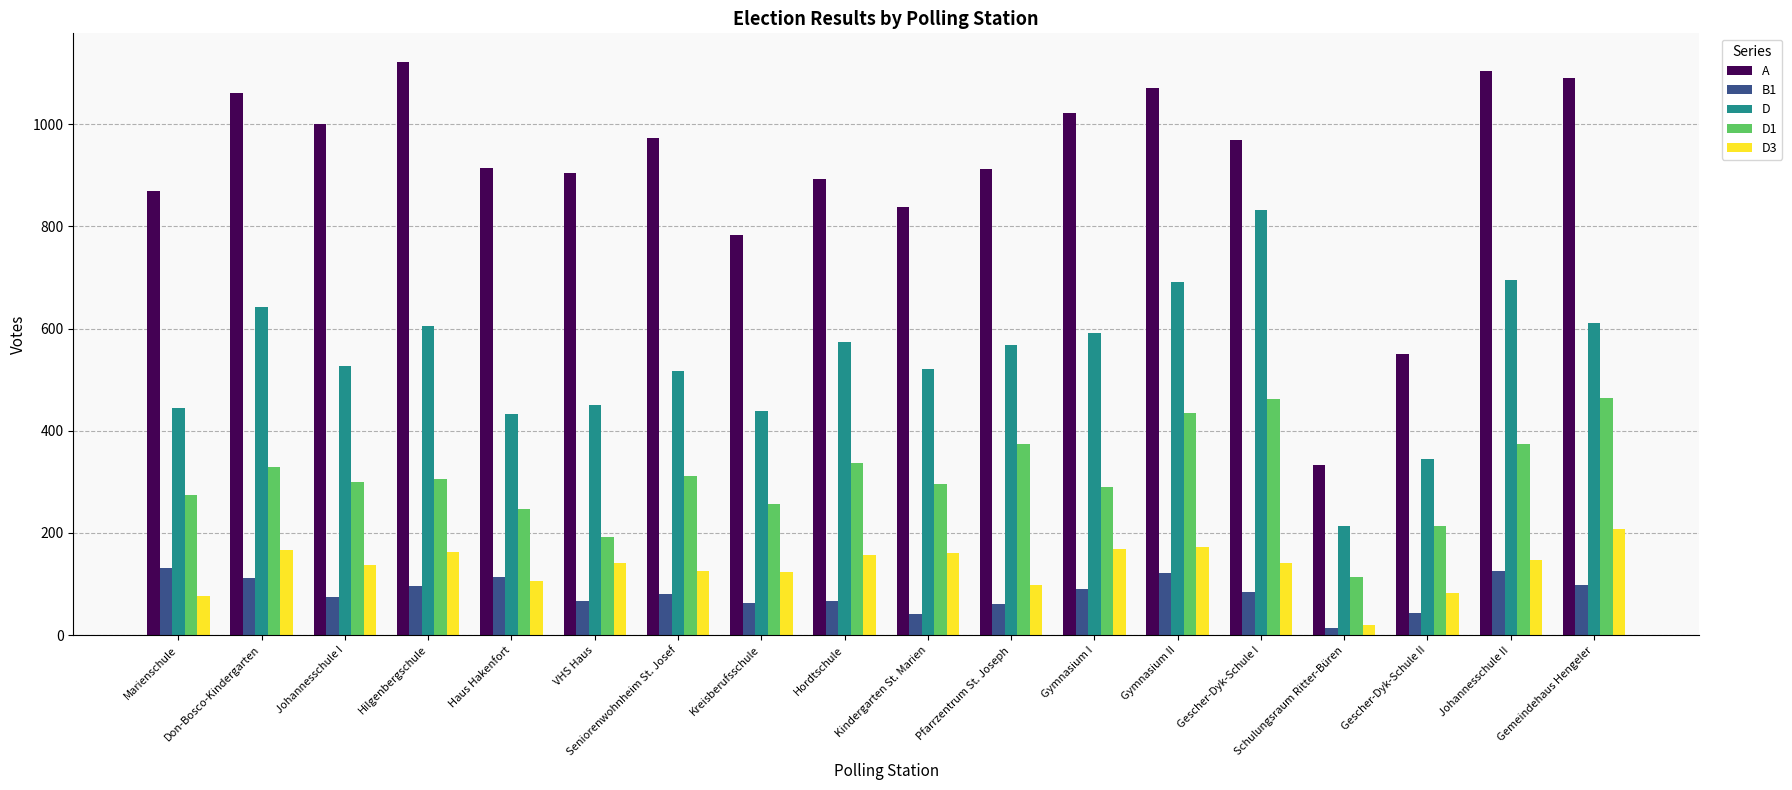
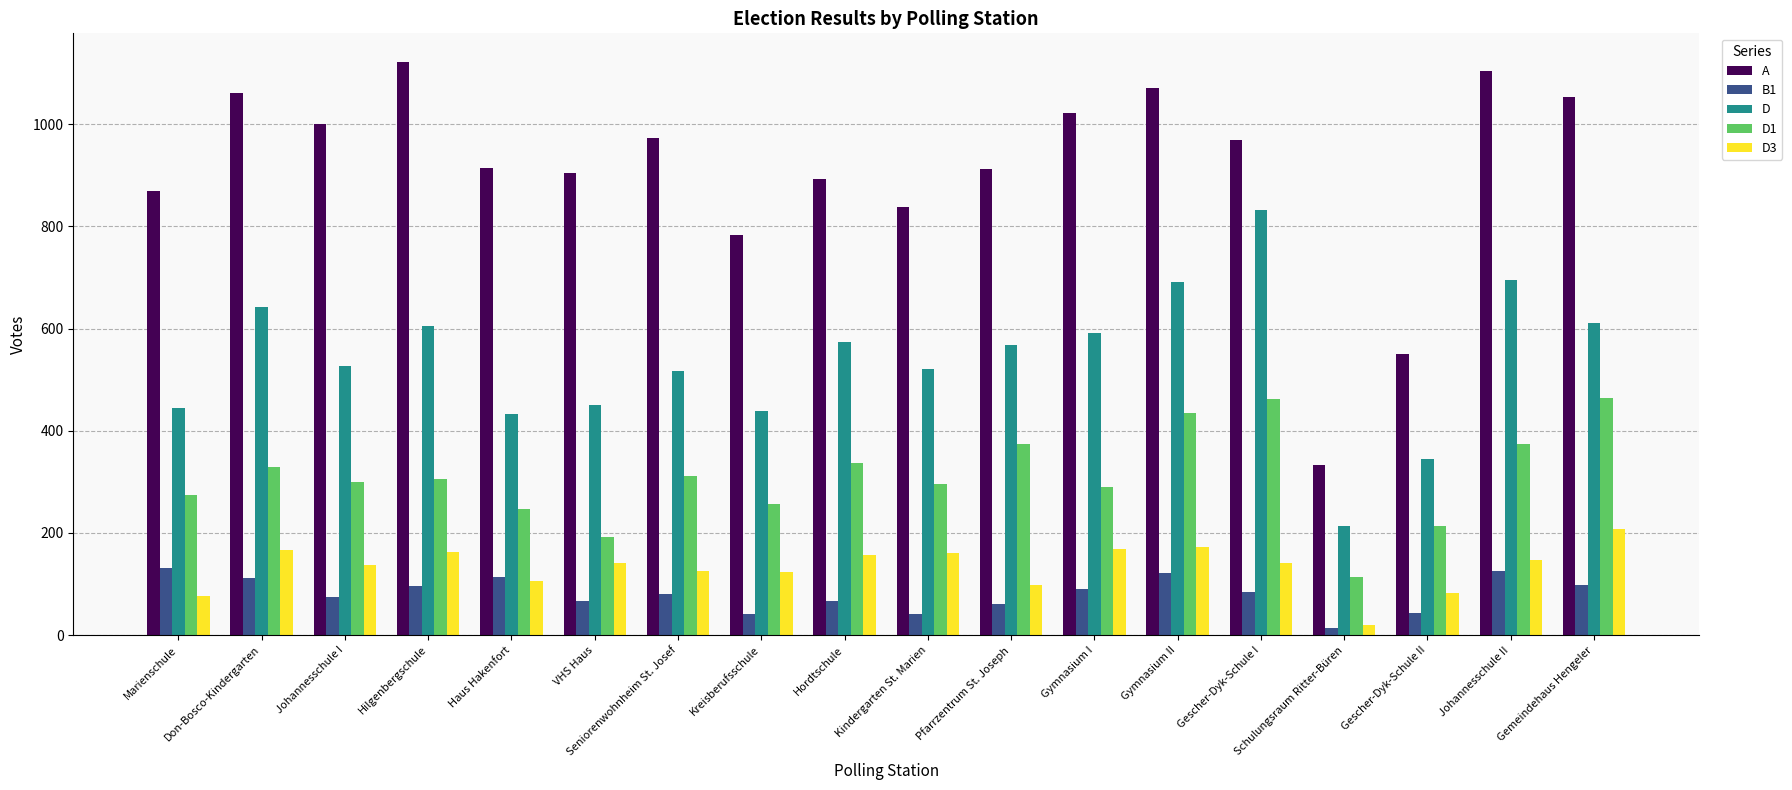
  {
    "A": {
      "Marienschule": 870,
      "Don-Bosco-Kindergarten": 1060,
      "Johannesschule I": 1000,
      "Hilgenbergschule": 1120,
      "Haus Hakenfort": 910,
      "VHS Haus": 910,
      "Seniorenwohnheim St. Josef": 970,
      "Kreisberufsschule": 780,
      "Hordtschule": 890,
      "Kindergarten St. Marien": 840,
      "Pfarrzentrum St. Joseph": 910,
      "Gymnasium I": 1020,
      "Gymnasium II": 1070,
      "Gescher-Dyk-Schule I": 970,
      "Schulungsraum Ritter-Büren": 330,
      "Gescher-Dyk-Schule II": 550,
      "Johannesschule II": 1100,
-     "Gemeindehaus Hengeler": 1090
+     "Gemeindehaus Hengeler": 1050
    },
    "B1": {
      "Marienschule": 130,
      "Don-Bosco-Kindergarten": 110,
      "Johannesschule I": 80,
      "Hilgenbergschule": 100,
      "Haus Hakenfort": 110,
      "VHS Haus": 70,
      "Seniorenwohnheim St. Josef": 80,
-     "Kreisberufsschule": 60,
+     "Kreisberufsschule": 40,
      "Hordtschule": 70,
      "Kindergarten St. Marien": 40,
      "Pfarrzentrum St. Joseph": 60,
      "Gymnasium I": 90,
      "Gymnasium II": 120,
      "Gescher-Dyk-Schule I": 80,
      "Schulungsraum Ritter-Büren": 10,
      "Gescher-Dyk-Schule II": 40,
      "Johannesschule II": 130,
      "Gemeindehaus Hengeler": 100
    },
    "D": {
      "Marienschule": 450,
      "Don-Bosco-Kindergarten": 640,
      "Johannesschule I": 530,
      "Hilgenbergschule": 610,
      "Haus Hakenfort": 430,
      "VHS Haus": 450,
      "Seniorenwohnheim St. Josef": 520,
      "Kreisberufsschule": 440,
      "Hordtschule": 570,
      "Kindergarten St. Marien": 520,
      "Pfarrzentrum St. Joseph": 570,
      "Gymnasium I": 590,
      "Gymnasium II": 690,
      "Gescher-Dyk-Schule I": 830,
      "Schulungsraum Ritter-Büren": 210,
      "Gescher-Dyk-Schule II": 350,
      "Johannesschule II": 700,
      "Gemeindehaus Hengeler": 610
    },
    "D1": {
      "Marienschule": 270,
      "Don-Bosco-Kindergarten": 330,
      "Johannesschule I": 300,
      "Hilgenbergschule": 310,
      "Haus Hakenfort": 250,
      "VHS Haus": 190,
      "Seniorenwohnheim St. Josef": 310,
      "Kreisberufsschule": 260,
      "Hordtschule": 340,
      "Kindergarten St. Marien": 300,
      "Pfarrzentrum St. Joseph": 370,
      "Gymnasium I": 290,
      "Gymnasium II": 440,
      "Gescher-Dyk-Schule I": 460,
      "Schulungsraum Ritter-Büren": 110,
      "Gescher-Dyk-Schule II": 210,
      "Johannesschule II": 380,
      "Gemeindehaus Hengeler": 460
    },
    "D3": {
      "Marienschule": 80,
      "Don-Bosco-Kindergarten": 170,
      "Johannesschule I": 140,
      "Hilgenbergschule": 160,
      "Haus Hakenfort": 110,
      "VHS Haus": 140,
      "Seniorenwohnheim St. Josef": 130,
      "Kreisberufsschule": 120,
      "Hordtschule": 160,
      "Kindergarten St. Marien": 160,
      "Pfarrzentrum St. Joseph": 100,
      "Gymnasium I": 170,
      "Gymnasium II": 170,
      "Gescher-Dyk-Schule I": 140,
      "Schulungsraum Ritter-Büren": 20,
      "Gescher-Dyk-Schule II": 80,
      "Johannesschule II": 150,
      "Gemeindehaus Hengeler": 210
    }
  }
